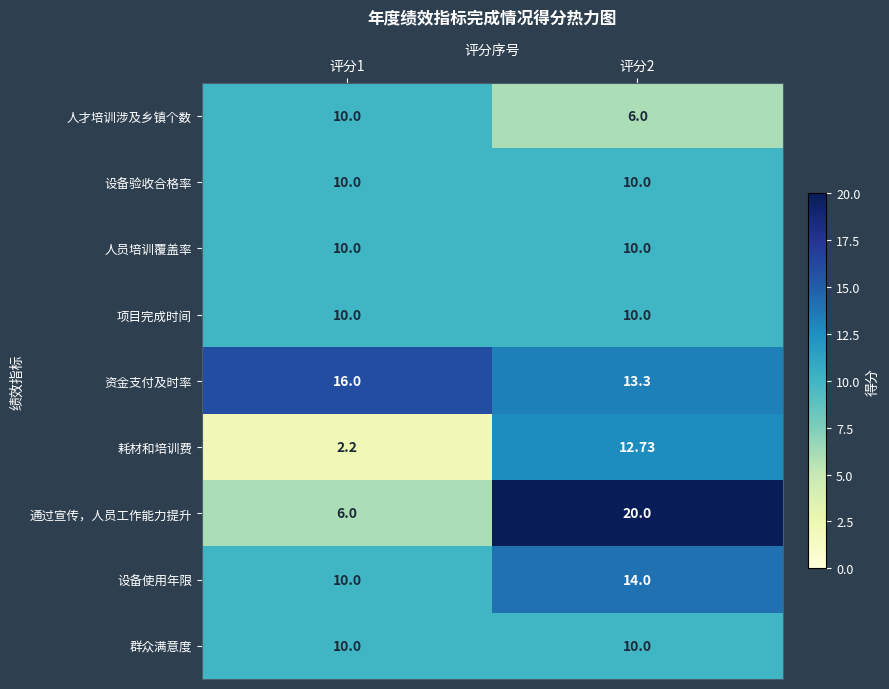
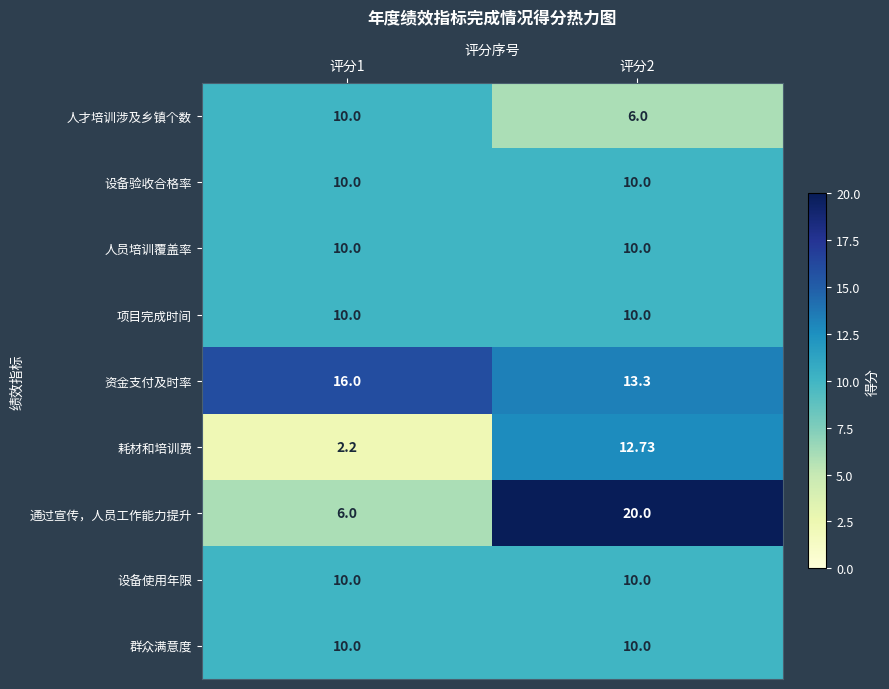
  {
    "人才培训涉及乡镇个数": {
      "评分1": 10.0,
      "评分2": 6.0
    },
    "设备验收合格率": {
      "评分1": 10.0,
      "评分2": 10.0
    },
    "人员培训覆盖率": {
      "评分1": 10.0,
      "评分2": 10.0
    },
    "项目完成时间": {
      "评分1": 10.0,
      "评分2": 10.0
    },
    "资金支付及时率": {
      "评分1": 16.0,
      "评分2": 13.3
    },
    "耗材和培训费": {
      "评分1": 2.2,
      "评分2": 12.73
    },
    "通过宣传，人员工作能力提升": {
      "评分1": 6.0,
      "评分2": 20.0
    },
    "设备使用年限": {
      "评分1": 10.0,
-     "评分2": 14.0
+     "评分2": 10.0
    },
    "群众满意度": {
      "评分1": 10.0,
      "评分2": 10.0
    }
  }
